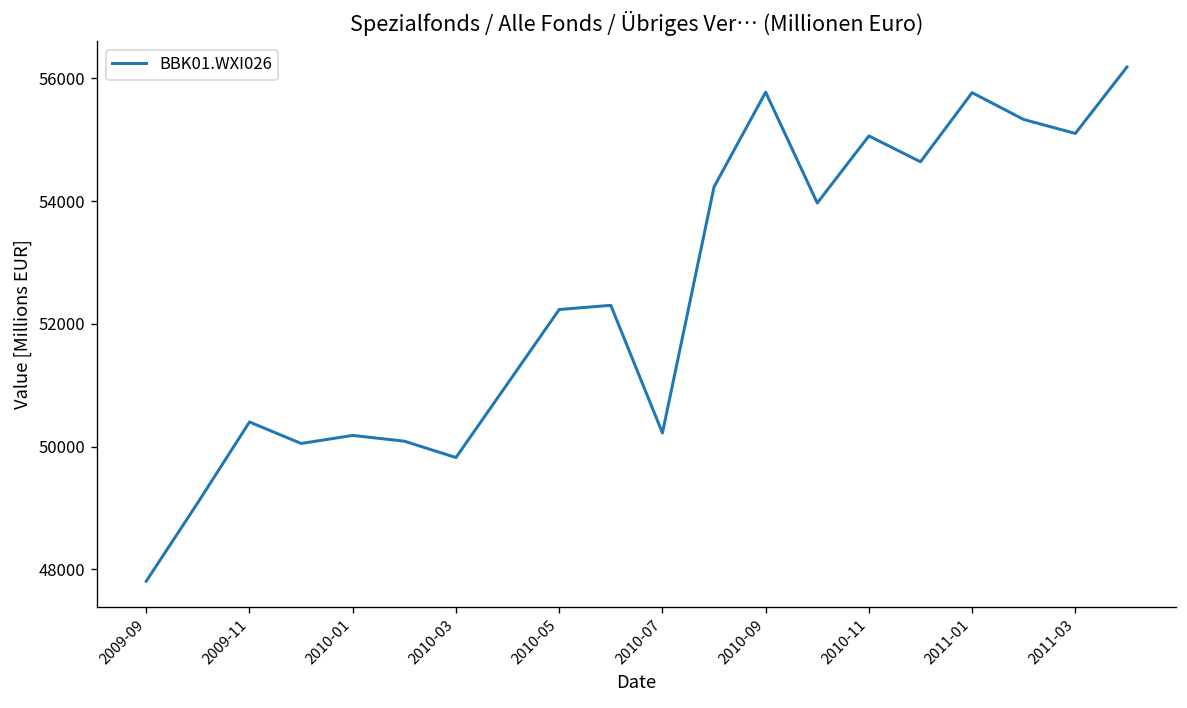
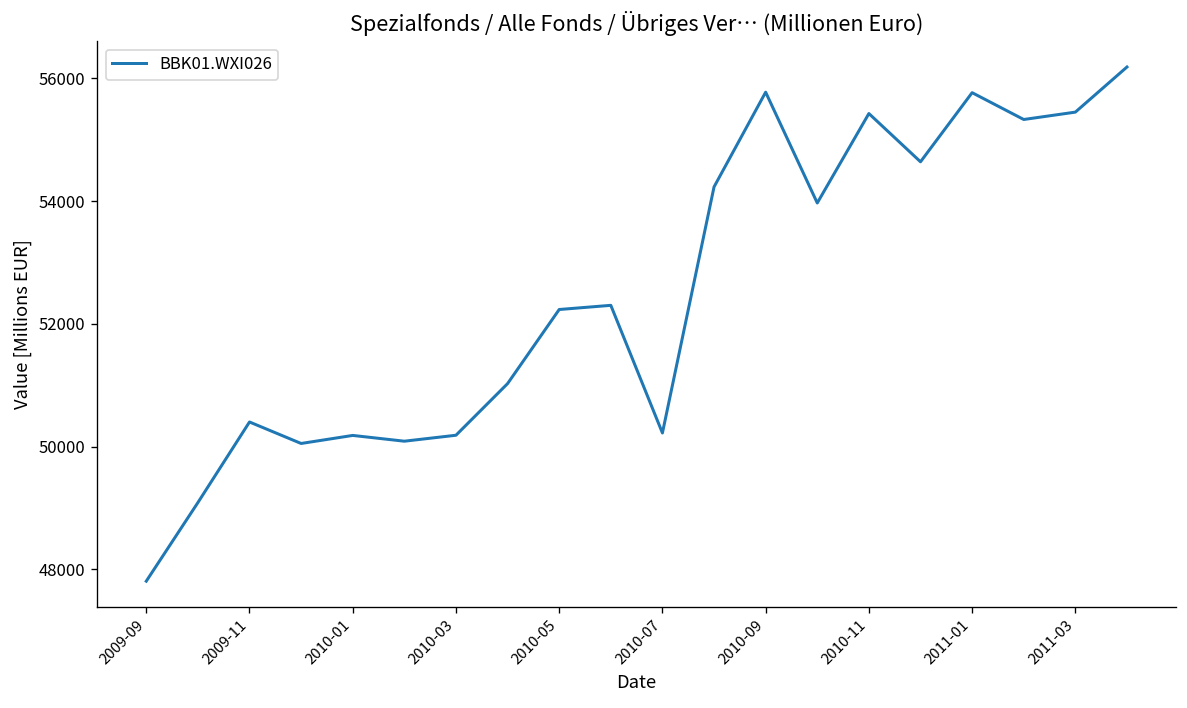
  {
    "2009-09": 47800,
    "2009-11": 50400,
    "2010-01": 50200,
-   "2010-03": 49800,
+   "2010-03": 50200,
    "2010-05": 52200,
    "2010-07": 50200,
    "2010-09": 55800,
-   "2010-11": 55100,
+   "2010-11": 55400,
    "2011-01": 55800,
-   "2011-03": 55100
+   "2011-03": 55400
  }
